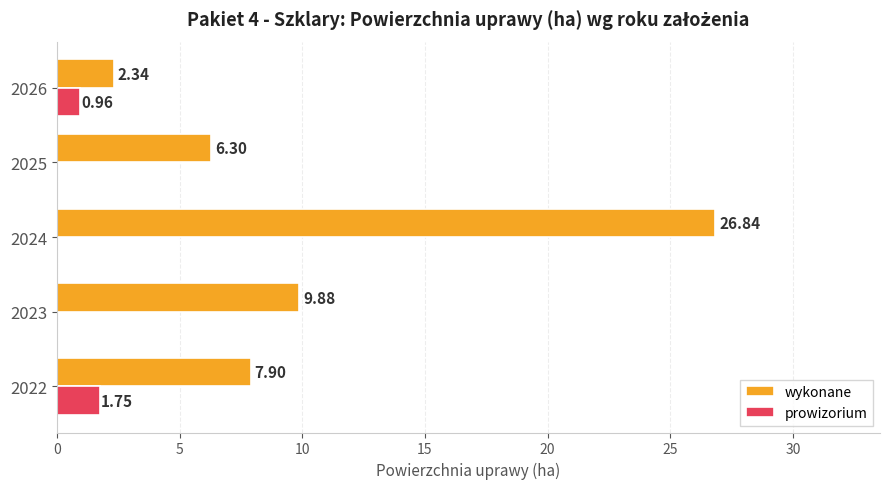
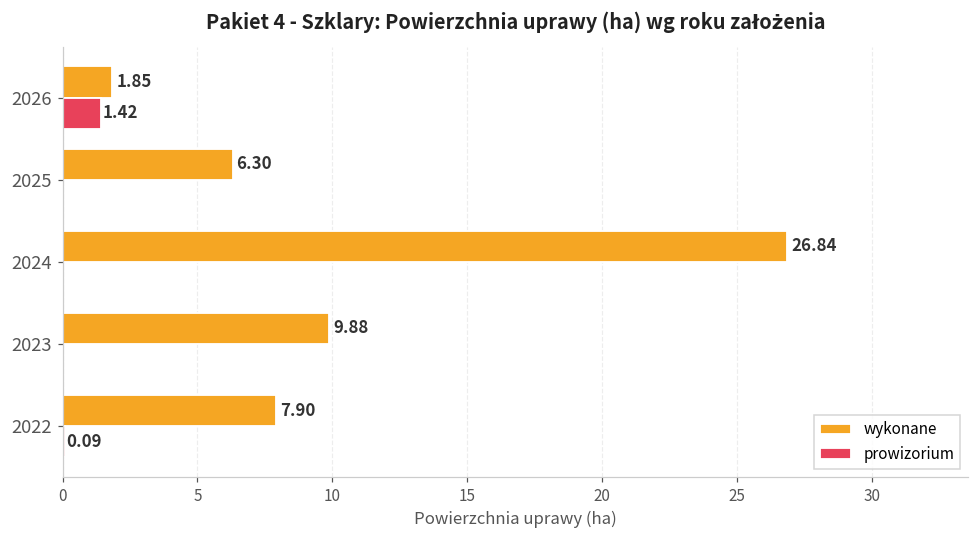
  {
    "wykonane": {
-     "2026": 2.34,
+     "2026": 1.85,
      "2025": 6.30,
      "2024": 26.84,
      "2023": 9.88,
      "2022": 7.90
    },
    "prowizorium": {
-     "2026": 0.96,
-     "2022": 1.75
+     "2026": 1.42,
+     "2022": 0.09
    }
  }
